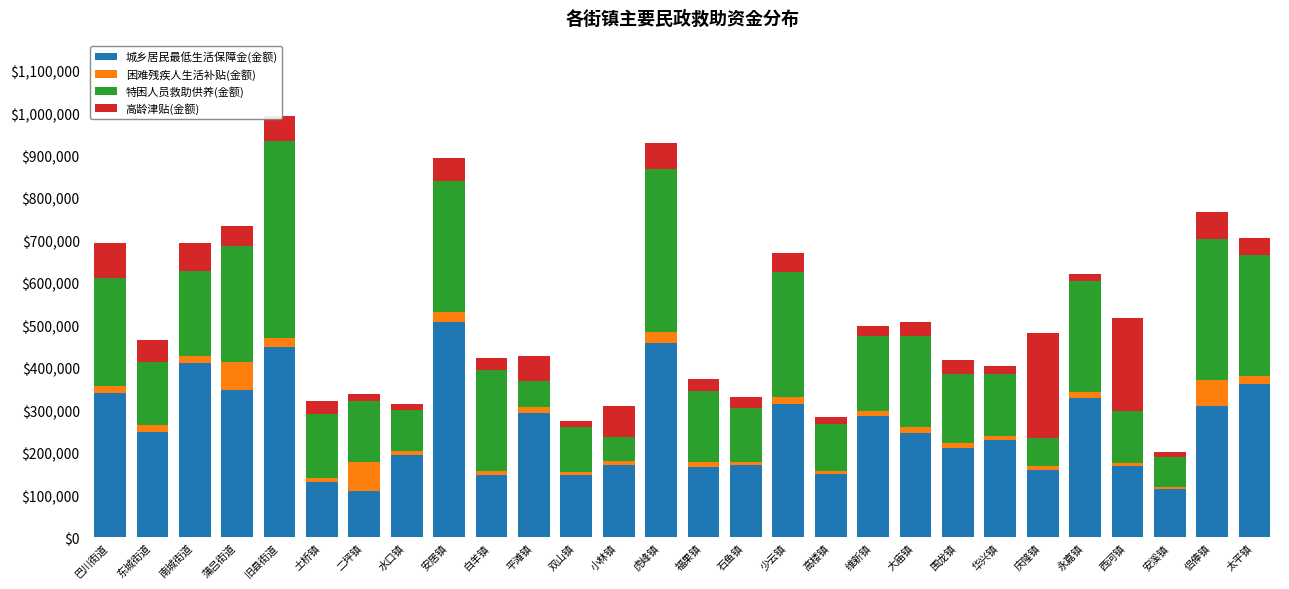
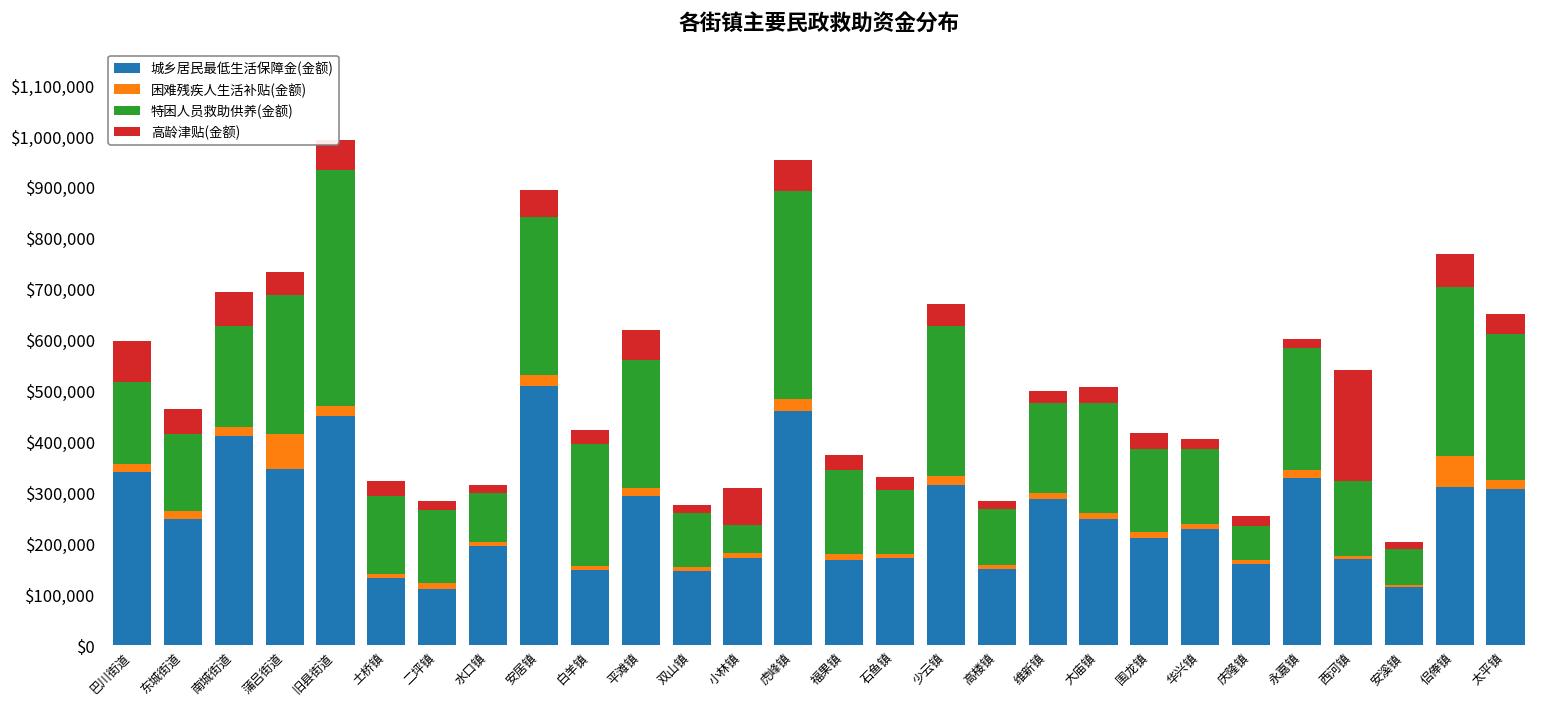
  {
    "城乡居民最低生活保障金(金额)": {
      "巴川街道": "$340,000",
      "东城街道": "$250,000",
      "南城街道": "$410,000",
      "蒲吕街道": "$350,000",
      "旧县街道": "$450,000",
      "土桥镇": "$130,000",
      "二坪镇": "$110,000",
      "水口镇": "$190,000",
      "安居镇": "$510,000",
      "白羊镇": "$150,000",
      "平滩镇": "$290,000",
      "双山镇": "$150,000",
      "小林镇": "$170,000",
      "虎峰镇": "$460,000",
      "福果镇": "$170,000",
      "石鱼镇": "$170,000",
      "少云镇": "$310,000",
      "高楼镇": "$150,000",
      "维新镇": "$290,000",
      "大庙镇": "$250,000",
      "围龙镇": "$210,000",
      "华兴镇": "$230,000",
      "庆隆镇": "$160,000",
      "永嘉镇": "$330,000",
      "西河镇": "$170,000",
      "安溪镇": "$110,000",
      "侣俸镇": "$310,000",
-     "太平镇": "$360,000"
+     "太平镇": "$310,000"
    },
    "困难残疾人生活补贴(金额)": {
      "巴川街道": "$20,000",
      "东城街道": "$20,000",
      "南城街道": "$20,000",
      "蒲吕街道": "$70,000",
      "旧县街道": "$20,000",
      "土桥镇": "$10,000",
-     "二坪镇": "$70,000",
+     "二坪镇": "$10,000",
      "水口镇": "$10,000",
      "安居镇": "$20,000",
      "白羊镇": "$10,000",
      "平滩镇": "$20,000",
      "双山镇": "$10,000",
      "小林镇": "$10,000",
      "虎峰镇": "$20,000",
      "福果镇": "$10,000",
      "石鱼镇": "$10,000",
      "少云镇": "$20,000",
      "高楼镇": "$10,000",
      "维新镇": "$10,000",
      "大庙镇": "$10,000",
      "围龙镇": "$10,000",
      "华兴镇": "$10,000",
      "庆隆镇": "$10,000",
      "永嘉镇": "$20,000",
      "西河镇": "$10,000",
      "侣俸镇": "$60,000",
      "太平镇": "$20,000"
    },
    "特困人员救助供养(金额)": {
-     "巴川街道": "$260,000",
+     "巴川街道": "$160,000",
      "东城街道": "$150,000",
      "南城街道": "$200,000",
      "蒲吕街道": "$270,000",
      "旧县街道": "$460,000",
      "土桥镇": "$150,000",
      "二坪镇": "$140,000",
      "水口镇": "$100,000",
      "安居镇": "$310,000",
      "白羊镇": "$240,000",
-     "平滩镇": "$60,000",
+     "平滩镇": "$250,000",
      "双山镇": "$110,000",
      "小林镇": "$60,000",
-     "虎峰镇": "$380,000",
+     "虎峰镇": "$410,000",
      "福果镇": "$170,000",
      "石鱼镇": "$130,000",
      "少云镇": "$300,000",
      "高楼镇": "$110,000",
      "维新镇": "$180,000",
      "大庙镇": "$220,000",
      "围龙镇": "$160,000",
      "华兴镇": "$150,000",
      "庆隆镇": "$70,000",
-     "永嘉镇": "$260,000",
-     "西河镇": "$120,000",
+     "永嘉镇": "$240,000",
+     "西河镇": "$150,000",
      "安溪镇": "$70,000",
      "侣俸镇": "$330,000",
      "太平镇": "$290,000"
    },
    "高龄津贴(金额)": {
      "巴川街道": "$80,000",
      "东城街道": "$50,000",
      "南城街道": "$70,000",
      "蒲吕街道": "$50,000",
      "土桥镇": "$30,000",
      "二坪镇": "$20,000",
      "水口镇": "$10,000",
      "安居镇": "$50,000",
      "白羊镇": "$30,000",
      "平滩镇": "$60,000",
      "双山镇": "$20,000",
      "小林镇": "$70,000",
      "虎峰镇": "$60,000",
      "福果镇": "$30,000",
      "石鱼镇": "$30,000",
      "少云镇": "$40,000",
      "高楼镇": "$20,000",
      "维新镇": "$20,000",
      "大庙镇": "$30,000",
      "围龙镇": "$30,000",
      "华兴镇": "$20,000",
-     "庆隆镇": "$250,000",
+     "庆隆镇": "$20,000",
      "永嘉镇": "$20,000",
      "西河镇": "$220,000",
      "安溪镇": "$10,000",
      "侣俸镇": "$60,000",
      "太平镇": "$40,000"
    }
  }
